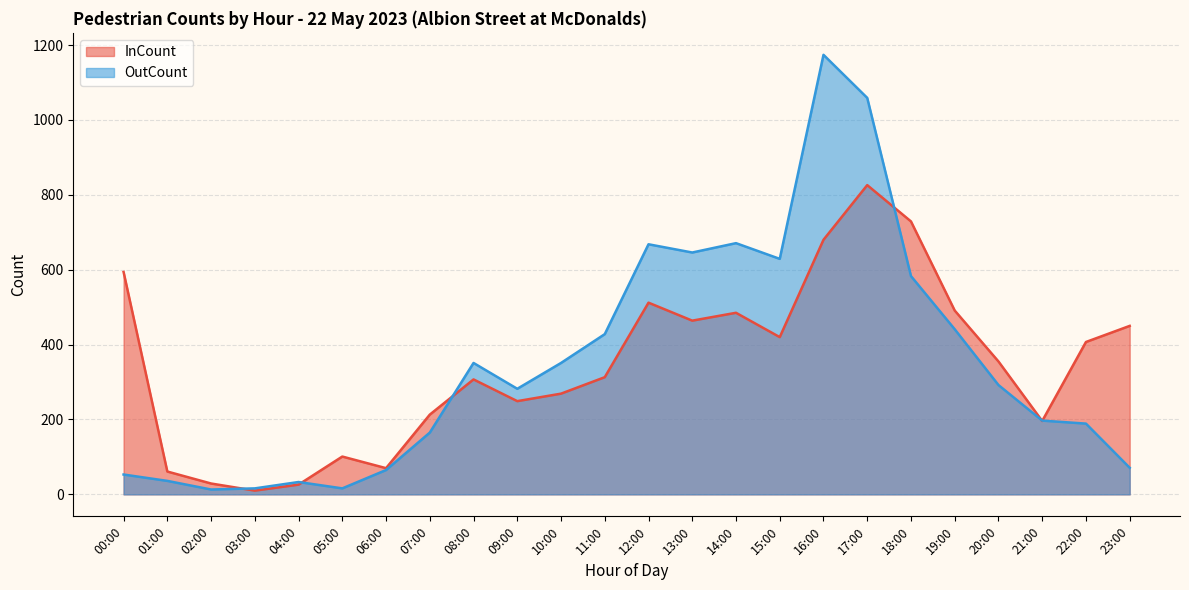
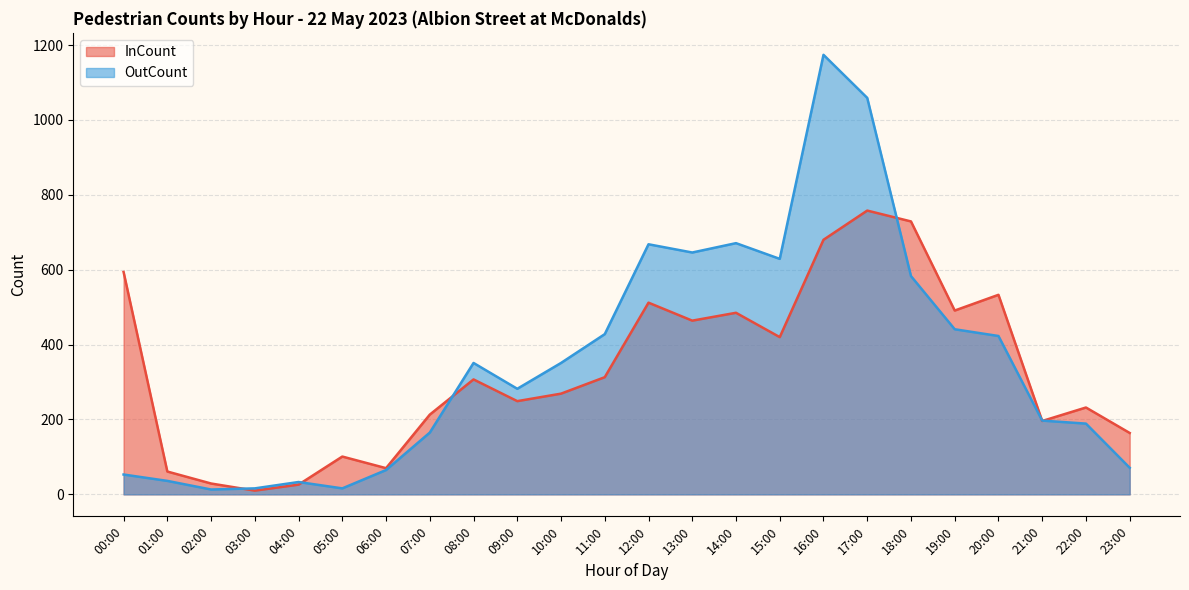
  {
    "InCount": {
      "00:00": 590,
      "01:00": 60,
      "02:00": 30,
      "04:00": 30,
      "05:00": 100,
      "07:00": 210,
      "08:00": 310,
      "09:00": 250,
      "10:00": 270,
      "11:00": 310,
      "12:00": 510,
      "13:00": 460,
      "14:00": 490,
      "15:00": 420,
      "16:00": 680,
-     "17:00": 830,
+     "17:00": 760,
      "18:00": 730,
      "19:00": 490,
-     "20:00": 360,
-     "22:00": 410,
-     "23:00": 450
+     "20:00": 530,
+     "22:00": 230,
+     "23:00": 160
    },
    "OutCount": {
      "00:00": 50,
      "01:00": 40,
      "02:00": 10,
      "04:00": 30,
      "05:00": 20,
      "07:00": 170,
      "08:00": 350,
      "09:00": 280,
      "10:00": 350,
      "11:00": 430,
      "12:00": 670,
      "13:00": 650,
      "14:00": 670,
      "15:00": 630,
      "16:00": 1170,
      "17:00": 1060,
      "18:00": 580,
      "19:00": 440,
-     "20:00": 290,
+     "20:00": 420,
      "22:00": 190,
      "23:00": 70
    }
  }
